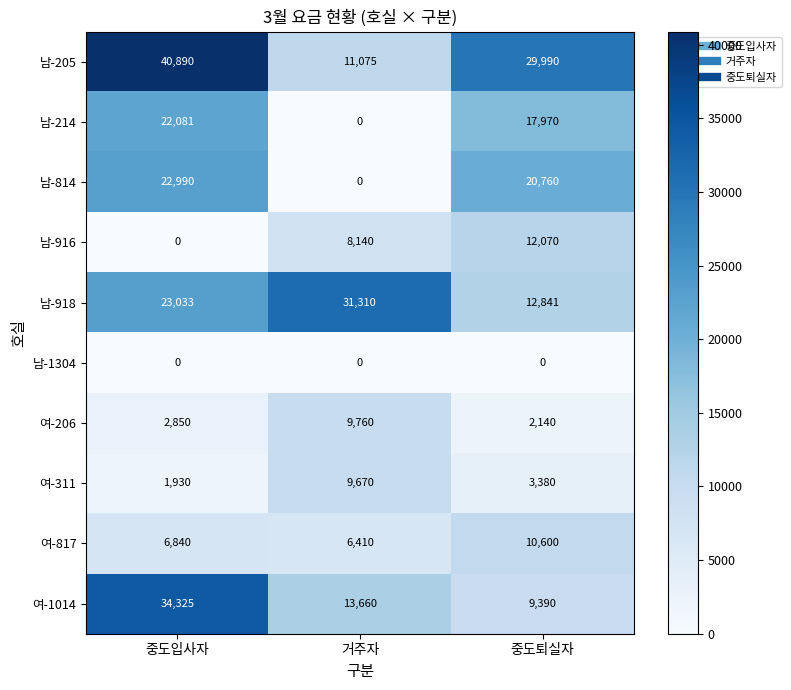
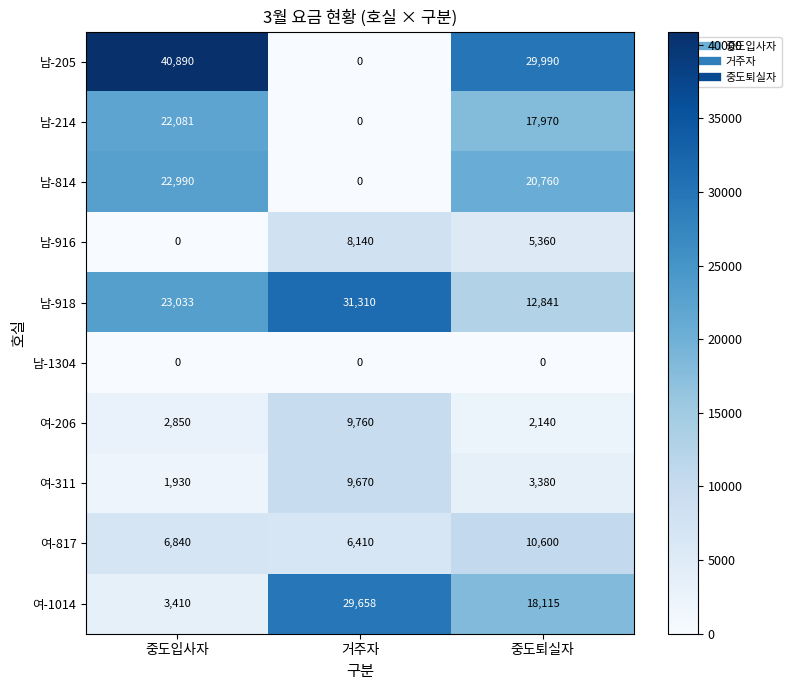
  {
    "남-205": {
      "중도입사자": "40,890",
-     "거주자": "11,075",
+     "거주자": "0",
      "중도퇴실자": "29,990"
    },
    "남-214": {
      "중도입사자": "22,081",
      "거주자": "0",
      "중도퇴실자": "17,970"
    },
    "남-814": {
      "중도입사자": "22,990",
      "거주자": "0",
      "중도퇴실자": "20,760"
    },
    "남-916": {
      "중도입사자": "0",
      "거주자": "8,140",
-     "중도퇴실자": "12,070"
+     "중도퇴실자": "5,360"
    },
    "남-918": {
      "중도입사자": "23,033",
      "거주자": "31,310",
      "중도퇴실자": "12,841"
    },
    "남-1304": {
      "중도입사자": "0",
      "거주자": "0",
      "중도퇴실자": "0"
    },
    "여-206": {
      "중도입사자": "2,850",
      "거주자": "9,760",
      "중도퇴실자": "2,140"
    },
    "여-311": {
      "중도입사자": "1,930",
      "거주자": "9,670",
      "중도퇴실자": "3,380"
    },
    "여-817": {
      "중도입사자": "6,840",
      "거주자": "6,410",
      "중도퇴실자": "10,600"
    },
    "여-1014": {
-     "중도입사자": "34,325",
-     "거주자": "13,660",
-     "중도퇴실자": "9,390"
+     "중도입사자": "3,410",
+     "거주자": "29,658",
+     "중도퇴실자": "18,115"
    }
  }
